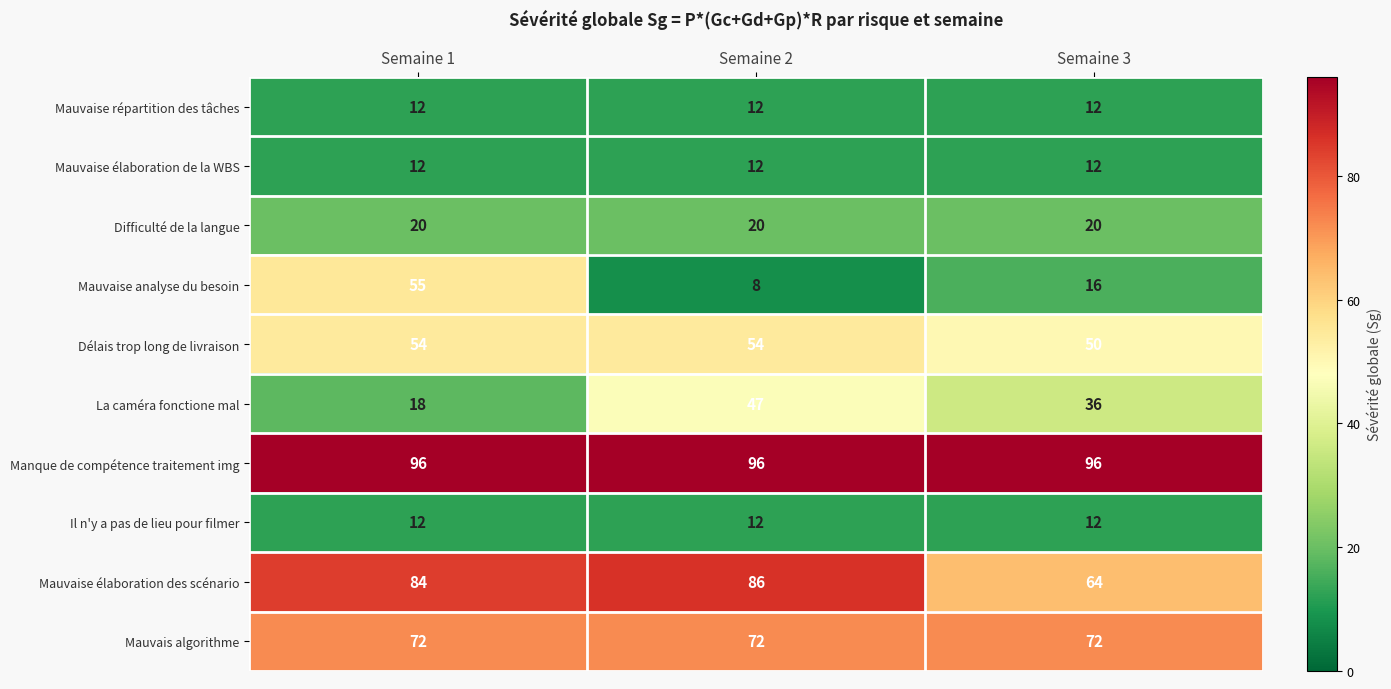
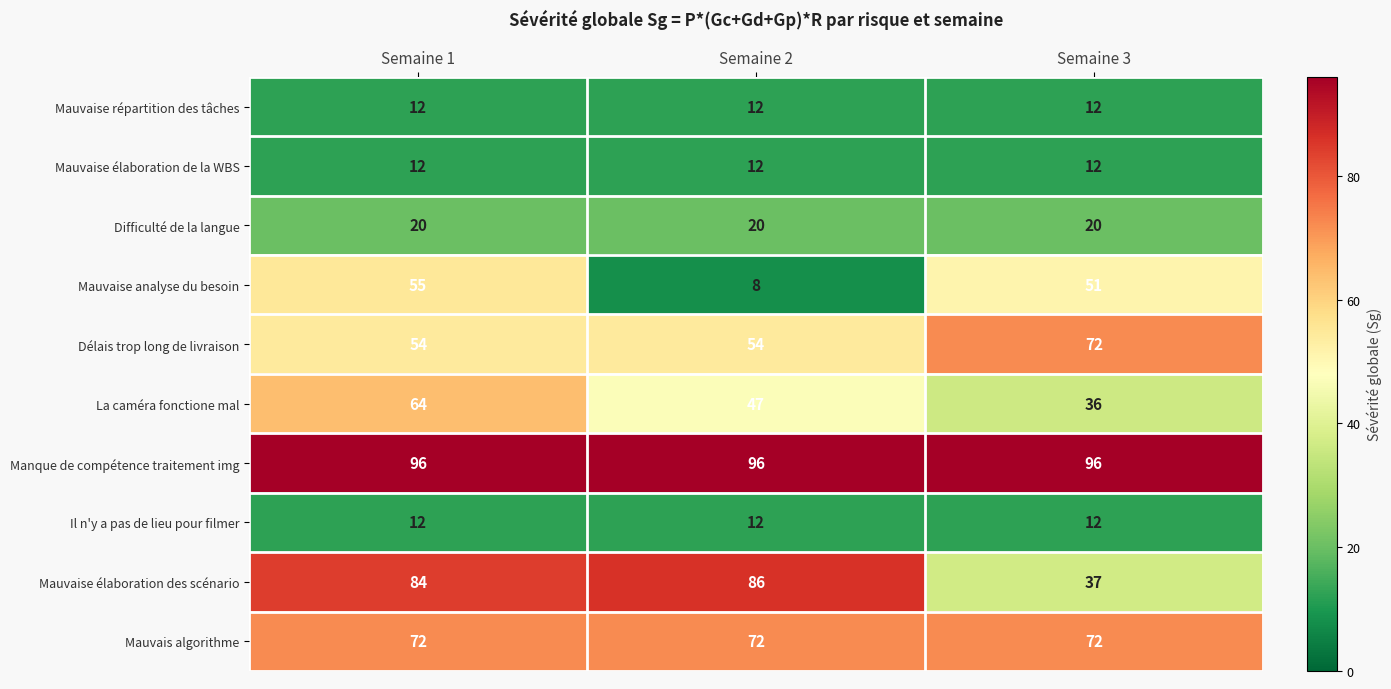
  {
    "Mauvaise répartition des tâches": {
      "Semaine 1": 12,
      "Semaine 2": 12,
      "Semaine 3": 12
    },
    "Mauvaise élaboration de la WBS": {
      "Semaine 1": 12,
      "Semaine 2": 12,
      "Semaine 3": 12
    },
    "Difficulté de la langue": {
      "Semaine 1": 20,
      "Semaine 2": 20,
      "Semaine 3": 20
    },
    "Mauvaise analyse du besoin": {
      "Semaine 1": 55,
      "Semaine 2": 8,
-     "Semaine 3": 16
+     "Semaine 3": 51
    },
    "Délais trop long de livraison": {
      "Semaine 1": 54,
      "Semaine 2": 54,
-     "Semaine 3": 50
+     "Semaine 3": 72
    },
    "La caméra fonctione mal": {
-     "Semaine 1": 18,
+     "Semaine 1": 64,
      "Semaine 2": 47,
      "Semaine 3": 36
    },
    "Manque de compétence traitement img": {
      "Semaine 1": 96,
      "Semaine 2": 96,
      "Semaine 3": 96
    },
    "Il n'y a pas de lieu pour filmer": {
      "Semaine 1": 12,
      "Semaine 2": 12,
      "Semaine 3": 12
    },
    "Mauvaise élaboration des scénario": {
      "Semaine 1": 84,
      "Semaine 2": 86,
-     "Semaine 3": 64
+     "Semaine 3": 37
    },
    "Mauvais algorithme": {
      "Semaine 1": 72,
      "Semaine 2": 72,
      "Semaine 3": 72
    }
  }
